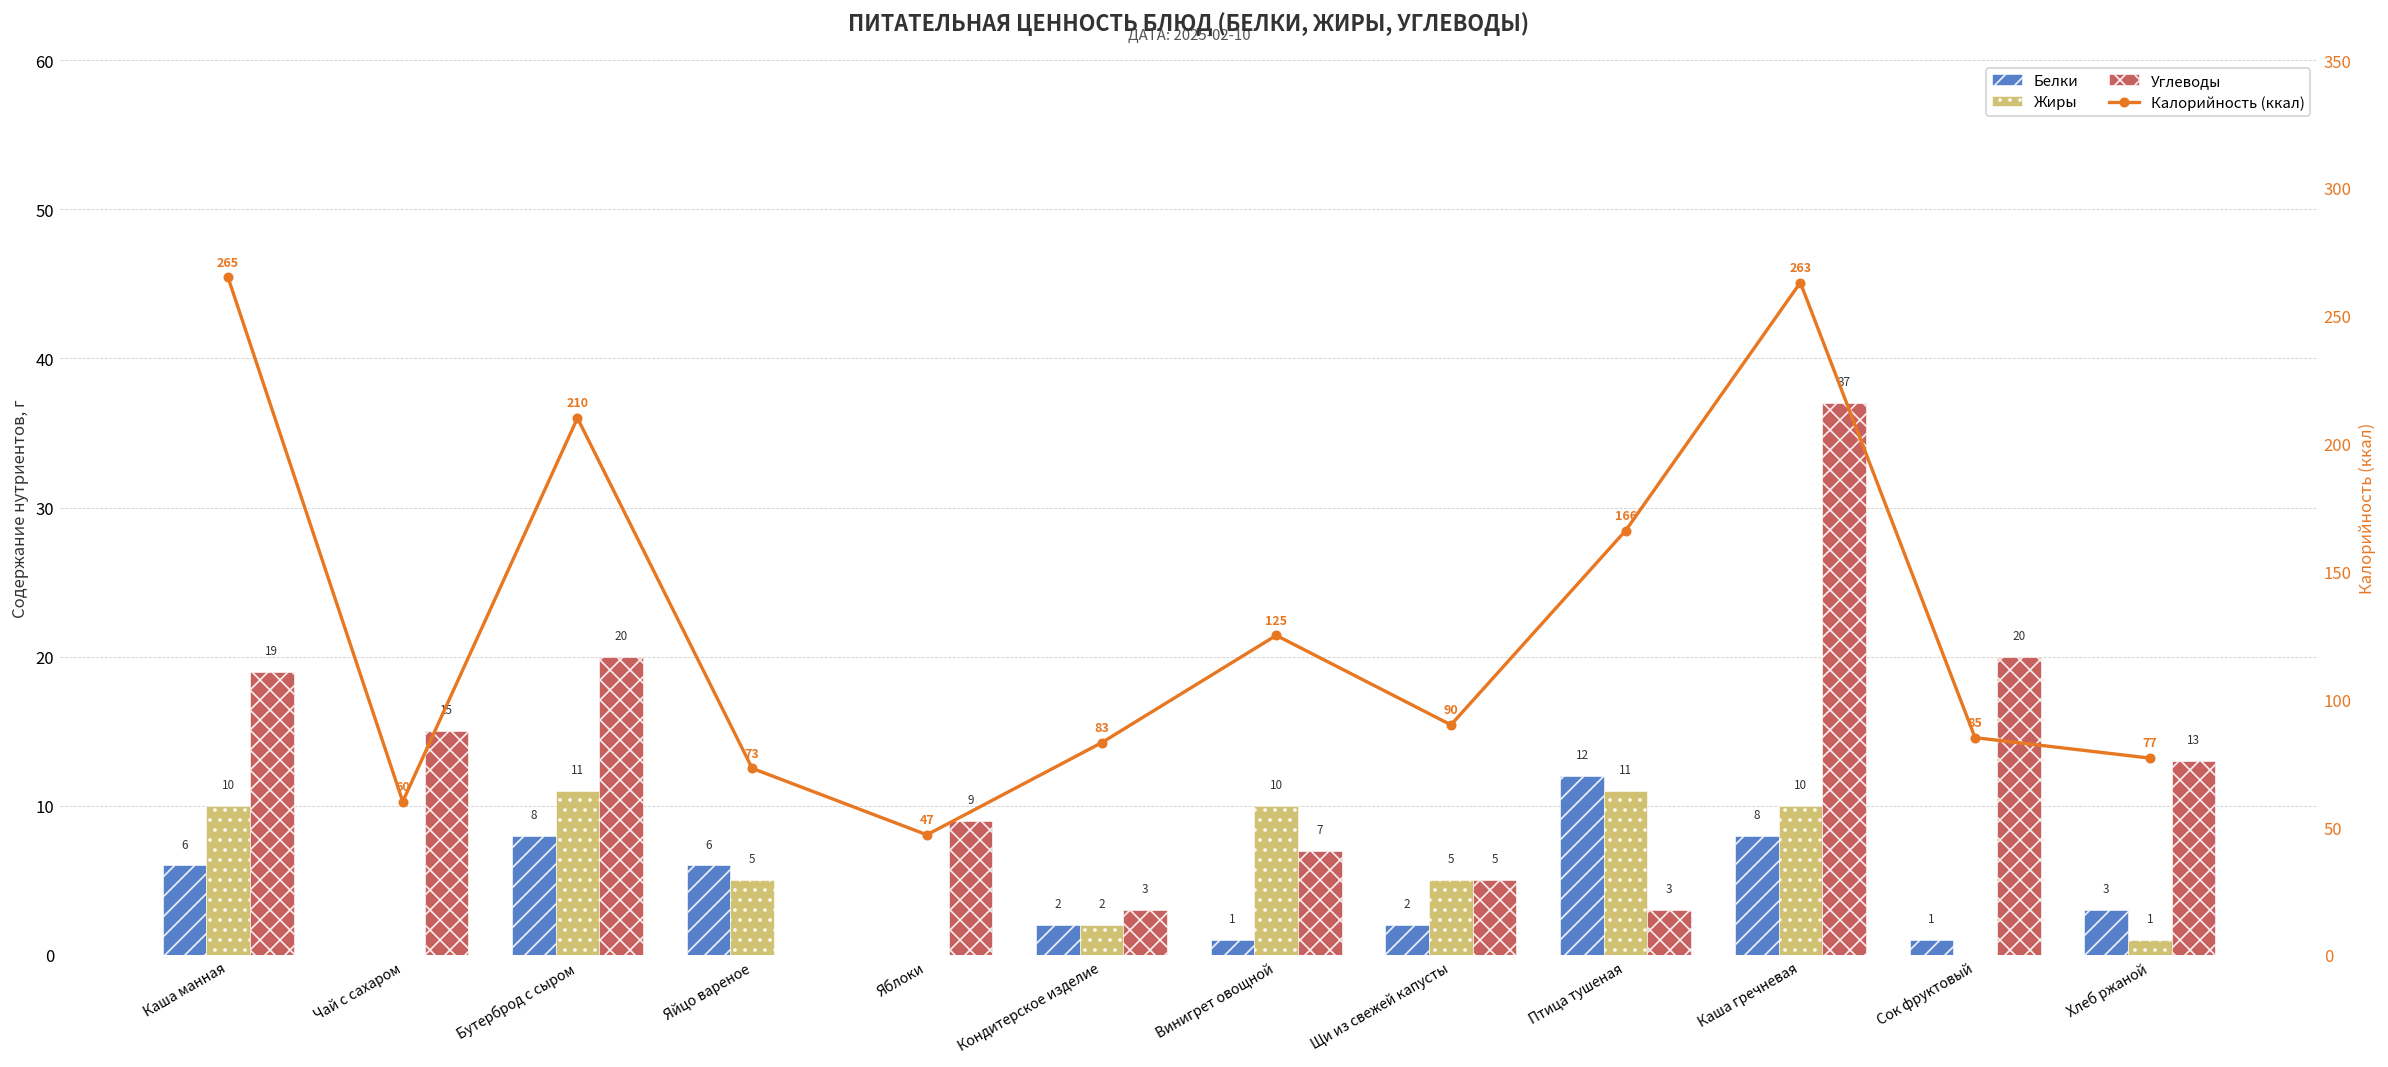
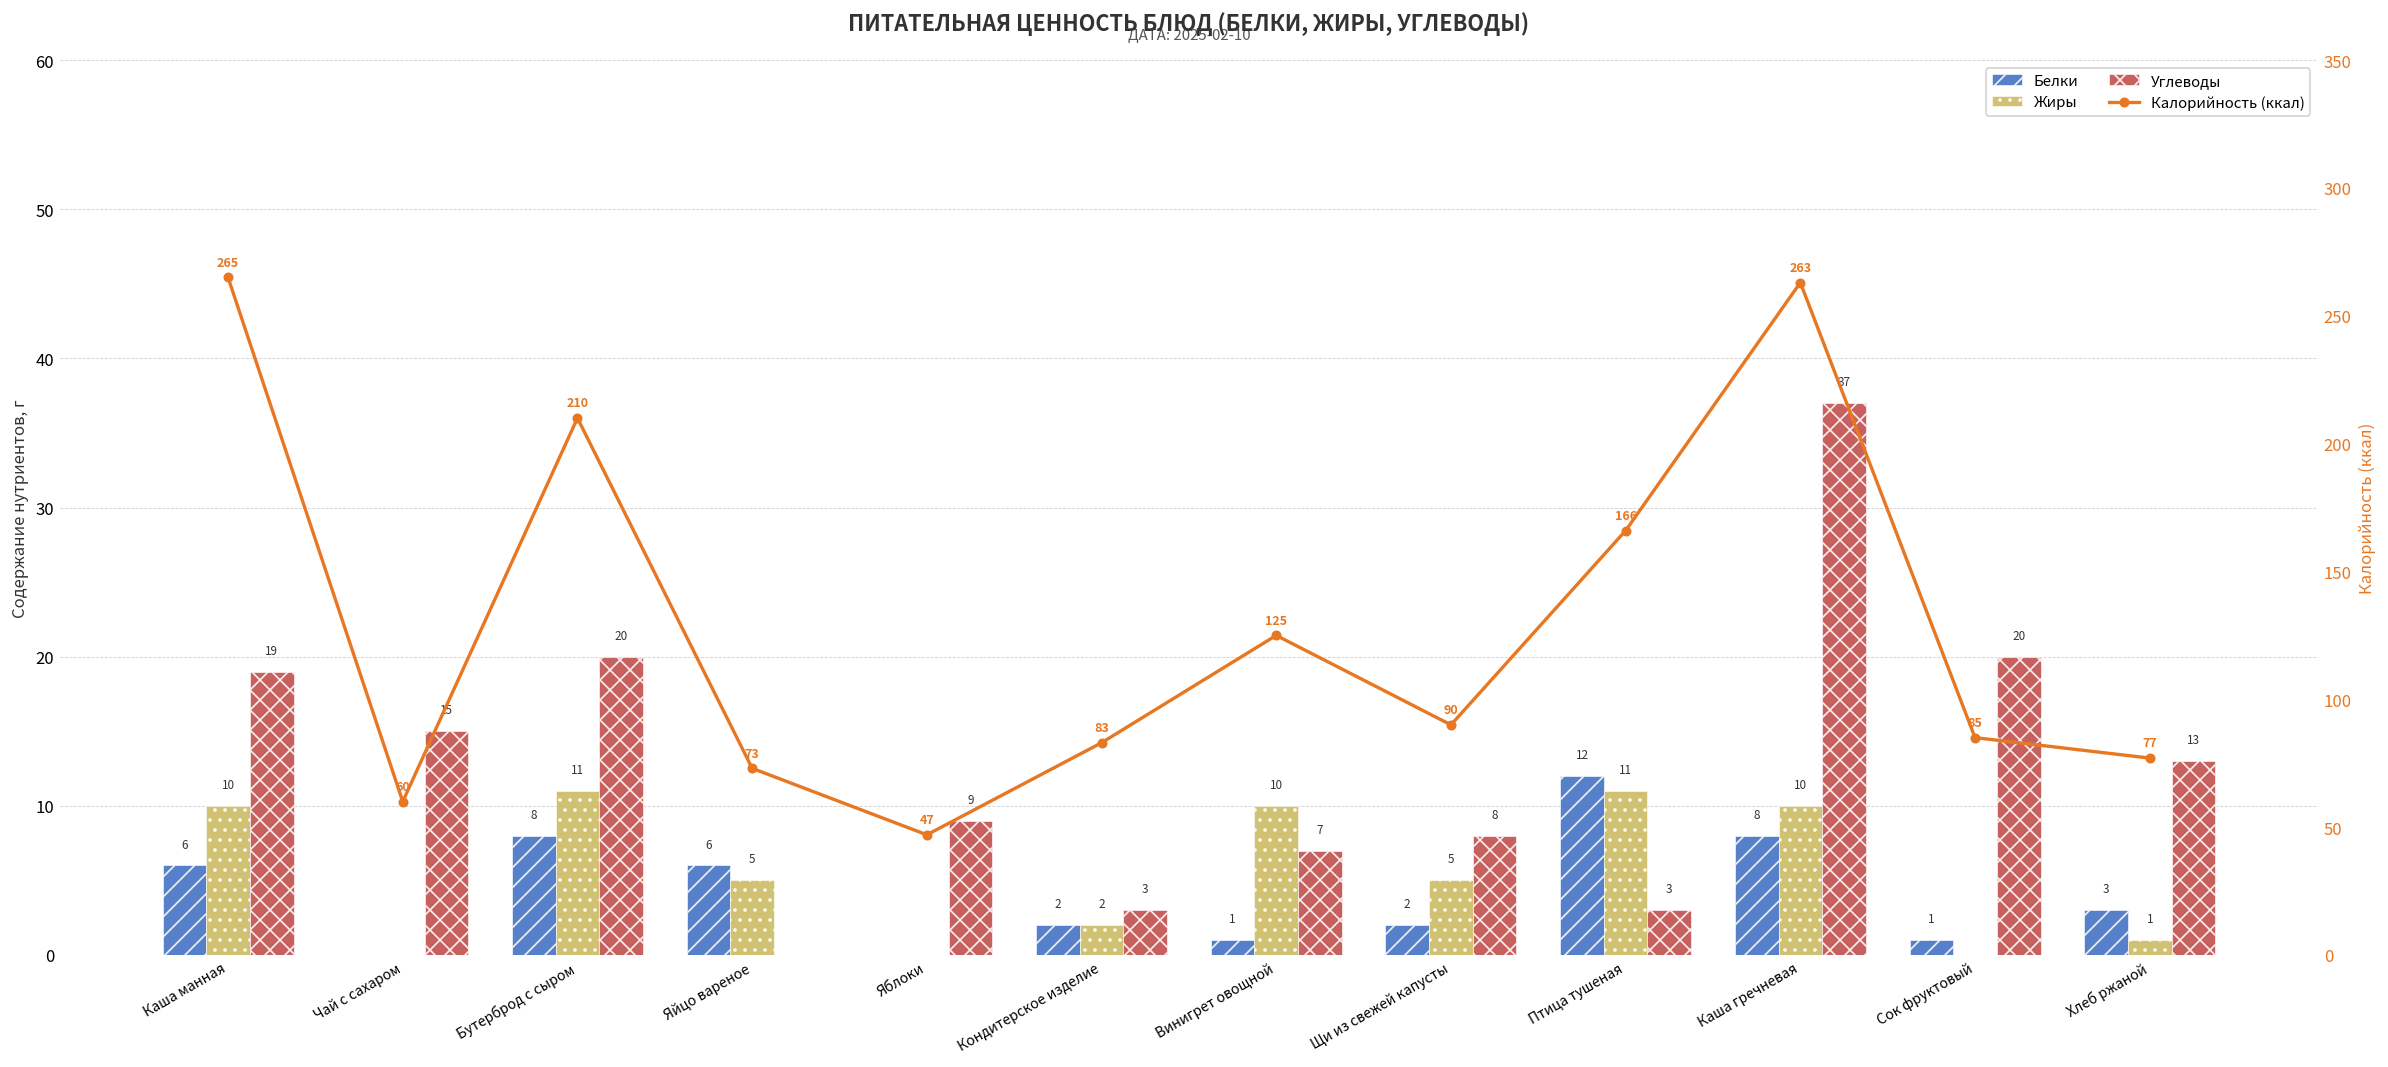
  {
    "Белки": {
      "Каша манная": 6,
      "Бутерброд с сыром": 8,
      "Яйцо вареное": 6,
      "Кондитерское изделие": 2,
      "Винигрет овощной": 1,
      "Щи из свежей капусты": 2,
      "Птица тушеная": 12,
      "Каша гречневая": 8,
      "Сок фруктовый": 1,
      "Хлеб ржаной": 3
    },
    "Жиры": {
      "Каша манная": 10,
      "Бутерброд с сыром": 11,
      "Яйцо вареное": 5,
      "Кондитерское изделие": 2,
      "Винигрет овощной": 10,
      "Щи из свежей капусты": 5,
      "Птица тушеная": 11,
      "Каша гречневая": 10,
      "Хлеб ржаной": 1
    },
    "Углеводы": {
      "Каша манная": 19,
      "Чай с сахаром": 15,
      "Бутерброд с сыром": 20,
      "Яблоки": 9,
      "Кондитерское изделие": 3,
      "Винигрет овощной": 7,
-     "Щи из свежей капусты": 5,
+     "Щи из свежей капусты": 8,
      "Птица тушеная": 3,
      "Каша гречневая": 37,
      "Сок фруктовый": 20,
      "Хлеб ржаной": 13
    },
    "Калорийность (ккал)": {
      "Каша манная": 265,
      "Чай с сахаром": 60,
      "Бутерброд с сыром": 210,
      "Яйцо вареное": 73,
      "Яблоки": 47,
      "Кондитерское изделие": 83,
      "Винигрет овощной": 125,
      "Щи из свежей капусты": 90,
      "Птица тушеная": 166,
      "Каша гречневая": 263,
      "Сок фруктовый": 85,
      "Хлеб ржаной": 77
    }
  }
